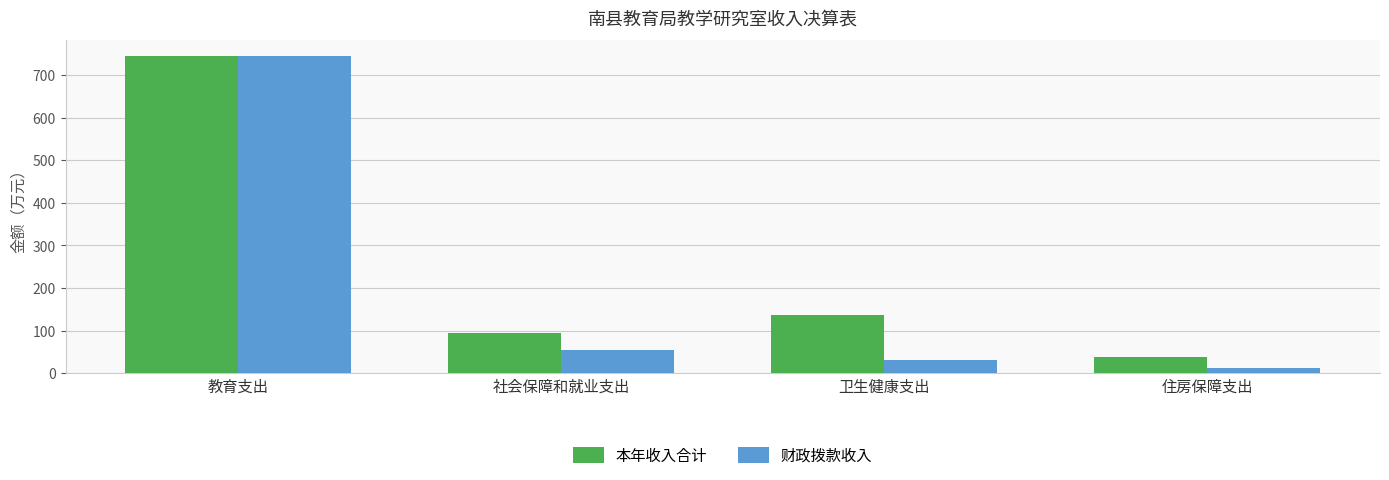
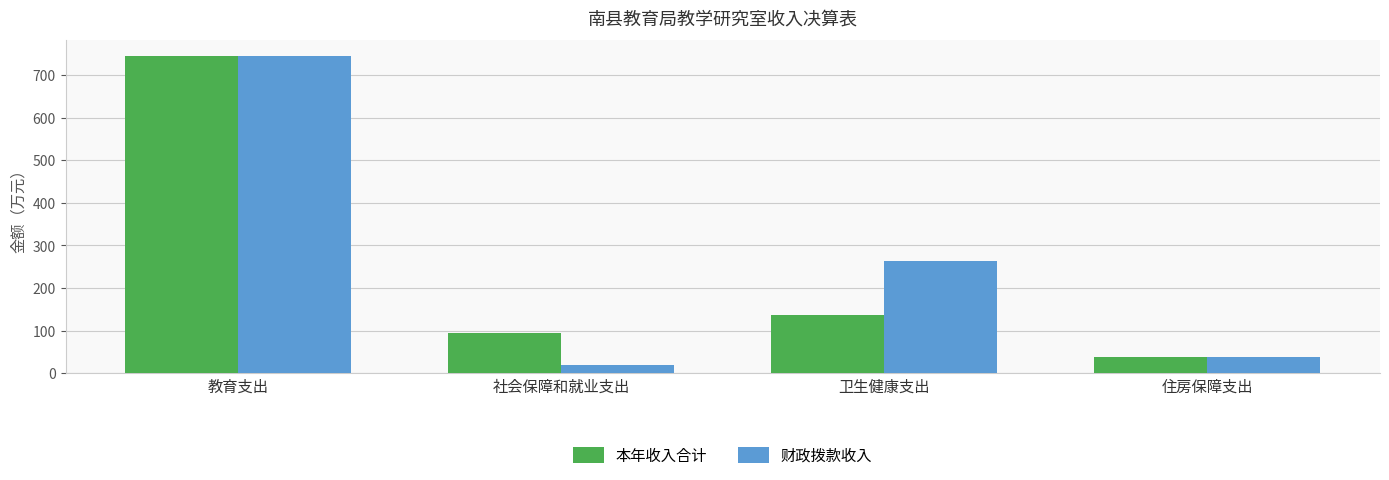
  {
    "本年收入合计": {
      "教育支出": 750,
      "社会保障和就业支出": 90,
      "卫生健康支出": 140,
      "住房保障支出": 40
    },
    "财政拨款收入": {
      "教育支出": 750,
-     "社会保障和就业支出": 60,
-     "卫生健康支出": 30,
-     "住房保障支出": 10
+     "社会保障和就业支出": 20,
+     "卫生健康支出": 260,
+     "住房保障支出": 40
    }
  }
